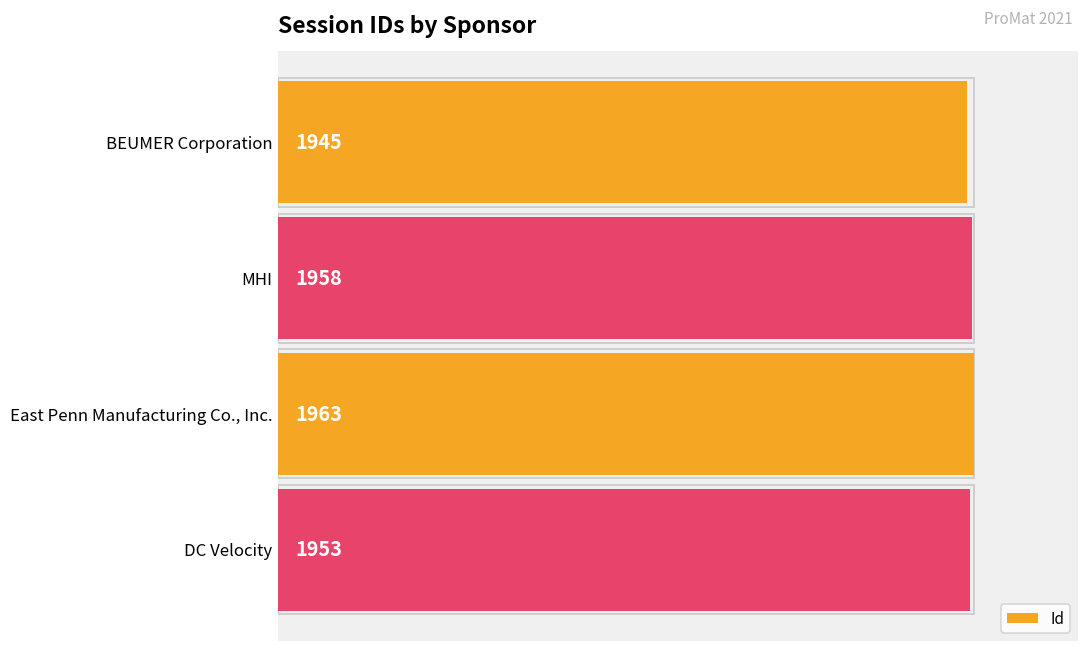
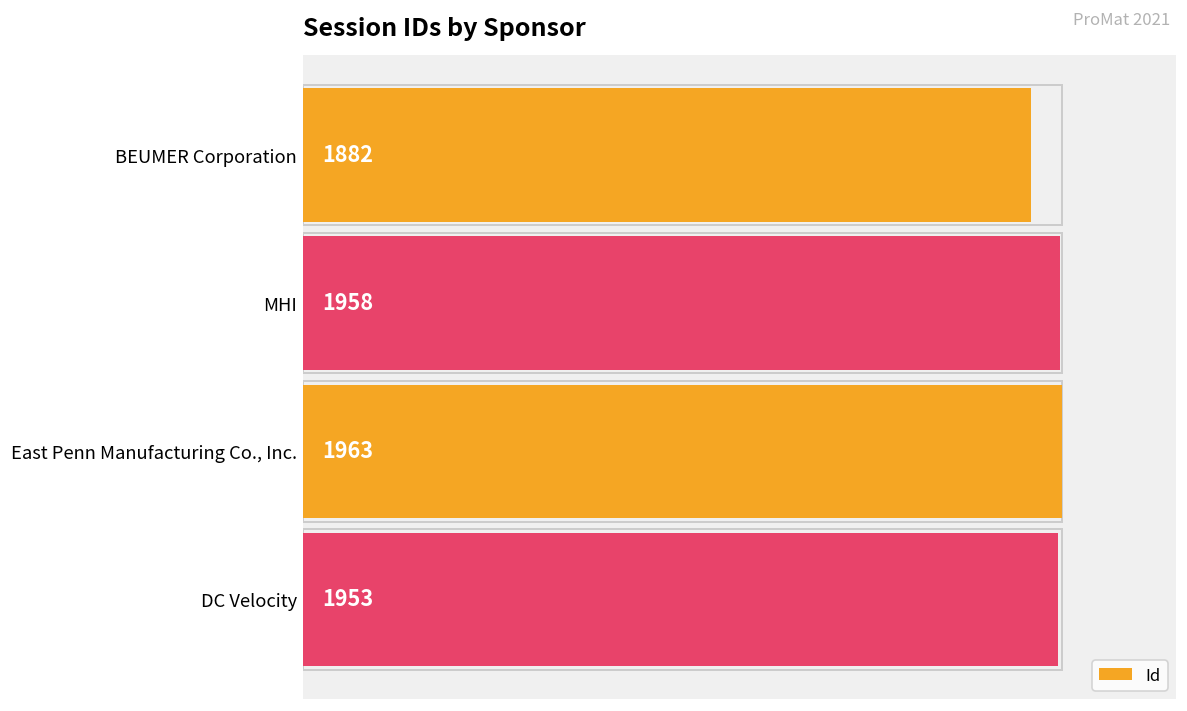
  {
    "Id": {
-     "BEUMER Corporation": 1945,
+     "BEUMER Corporation": 1882,
      "MHI": 1958,
      "East Penn Manufacturing Co., Inc.": 1963
    }
  }
